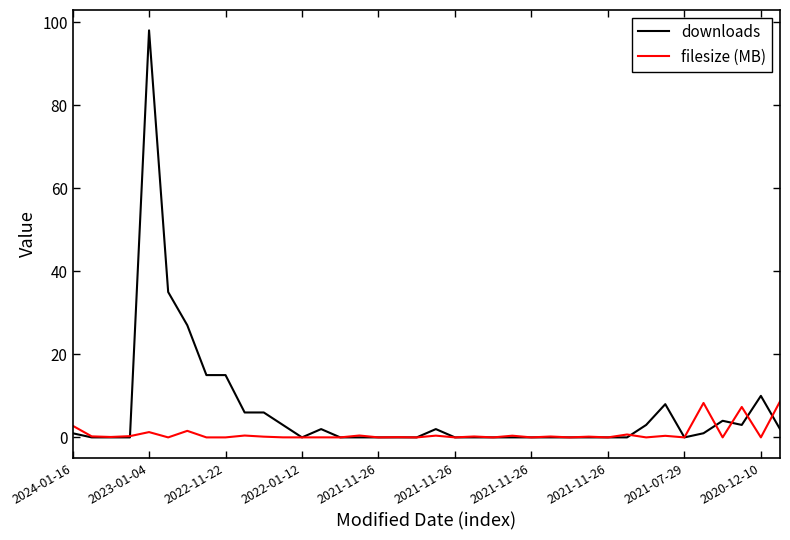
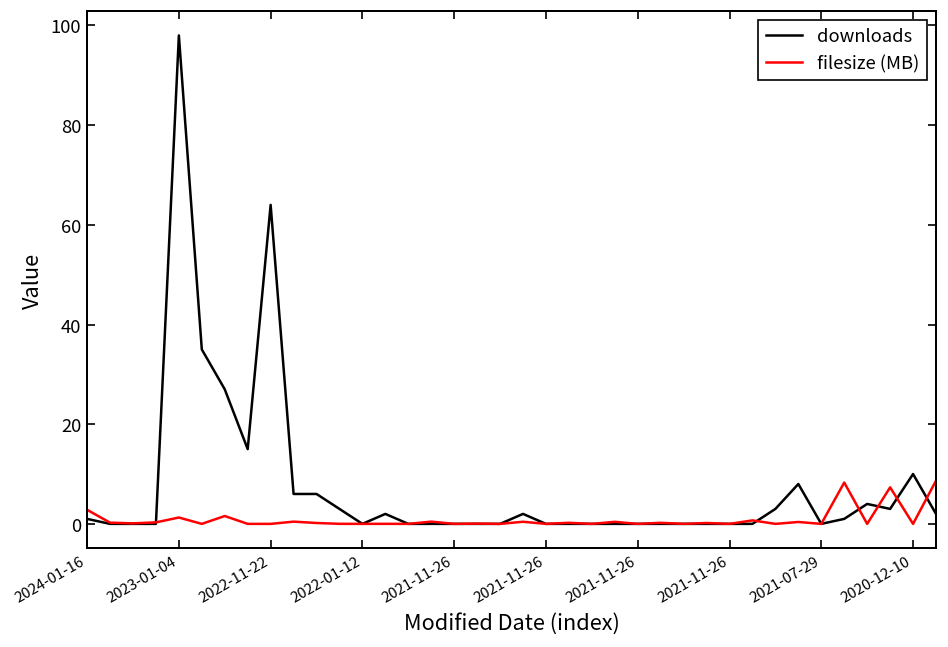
  {
    "downloads": {
      "2023-01-04": 98,
-     "2022-11-22": 15
+     "2022-11-22": 64
    },
    "filesize (MB)": {
      "2023-01-04": 1,
      "2022-11-22": 0
    }
  }
